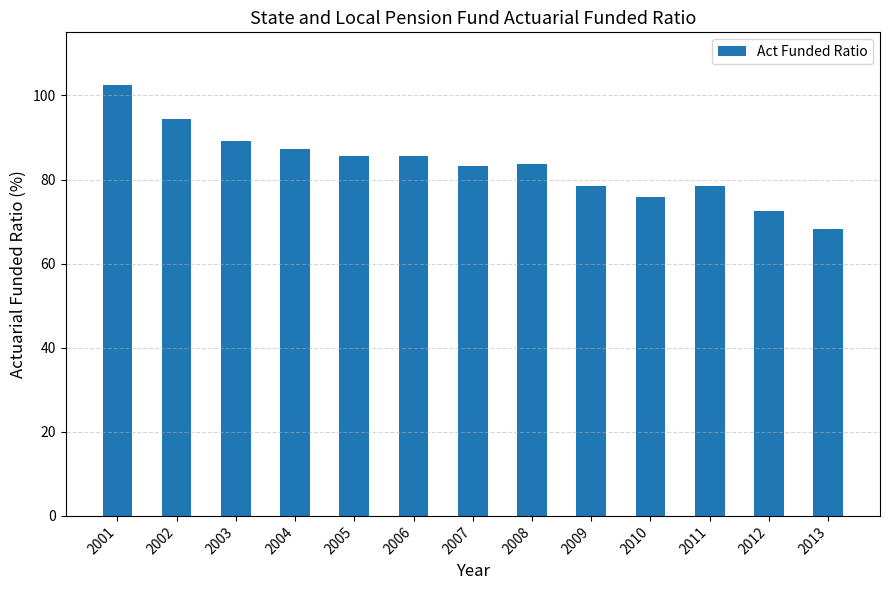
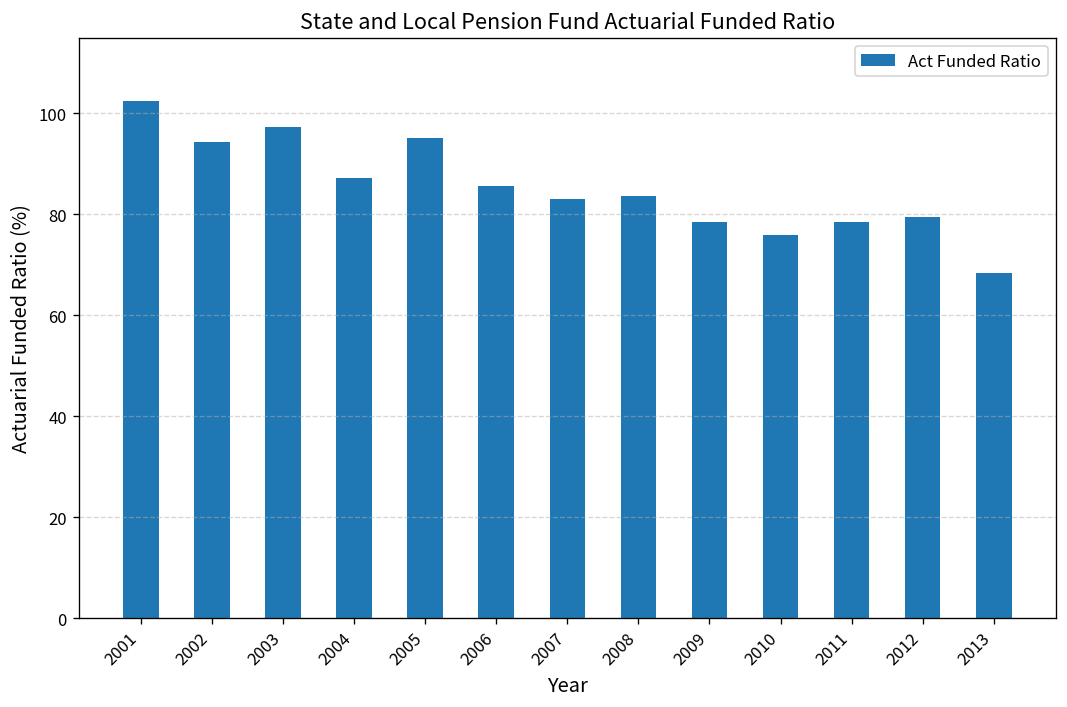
  {
    "2001": 103,
    "2002": 94,
-   "2003": 89,
+   "2003": 97,
    "2004": 87,
-   "2005": 86,
+   "2005": 95,
    "2006": 86,
    "2007": 83,
    "2008": 84,
    "2009": 79,
    "2010": 76,
    "2011": 79,
-   "2012": 72,
+   "2012": 79,
    "2013": 68
  }
